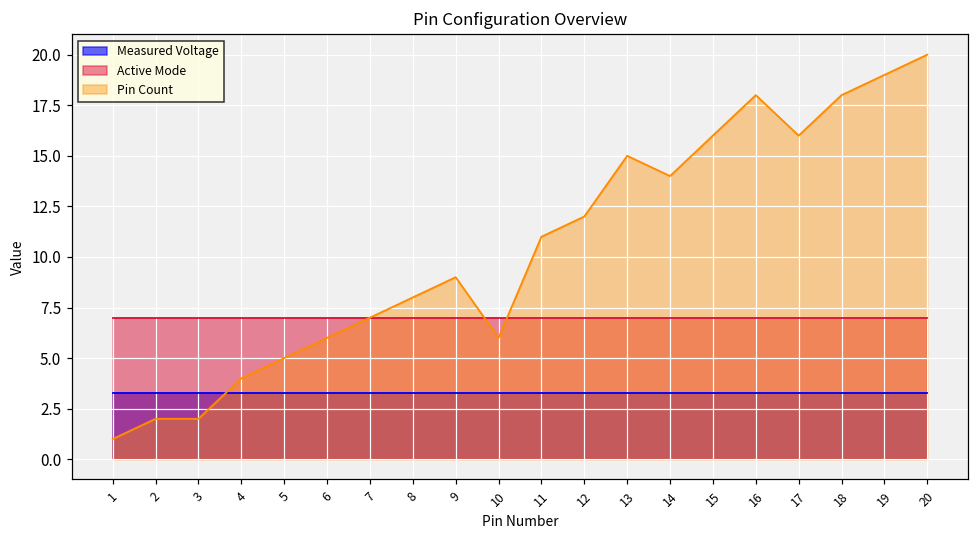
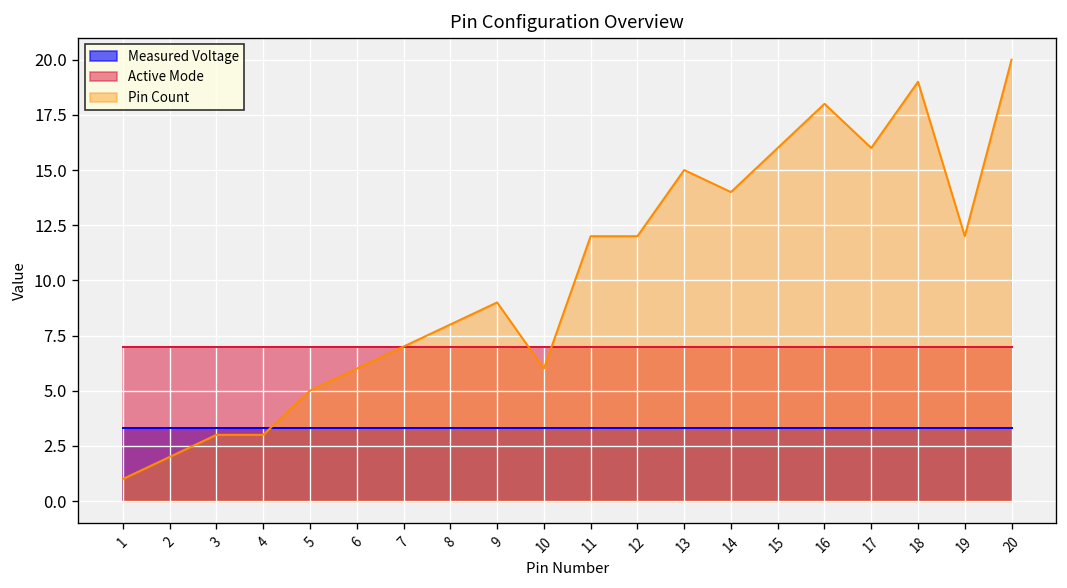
  {
    "Measured Voltage": {
      "1": 3.3,
      "2": 3.3,
      "3": 3.3,
      "4": 3.3,
      "5": 3.3,
      "6": 3.3,
      "7": 3.3,
      "8": 3.3,
      "9": 3.3,
      "10": 3.3,
      "11": 3.3,
      "12": 3.3,
      "13": 3.3,
      "14": 3.3,
      "15": 3.3,
      "16": 3.3,
      "17": 3.3,
      "18": 3.3,
      "19": 3.3,
      "20": 3.3
    },
    "Active Mode": {
      "1": 7,
      "2": 7,
      "3": 7,
      "4": 7,
      "5": 7,
      "6": 7,
      "8": 7,
      "9": 7,
      "10": 7,
      "11": 7,
      "12": 7,
      "13": 7,
      "14": 7,
      "15": 7,
      "16": 7,
      "17": 7,
      "18": 7,
      "19": 7,
      "20": 7
    },
    "Pin Count": {
      "1": 1,
      "2": 2,
-     "3": 2,
-     "4": 4,
+     "3": 3,
+     "4": 3,
      "5": 5,
      "6": 6,
      "8": 8,
      "9": 9,
      "10": 6,
-     "11": 11,
+     "11": 12,
      "12": 12,
      "13": 15,
      "14": 14,
      "15": 16,
      "16": 18,
      "17": 16,
-     "18": 18,
-     "19": 19,
+     "18": 19,
+     "19": 12,
      "20": 20
    }
  }
